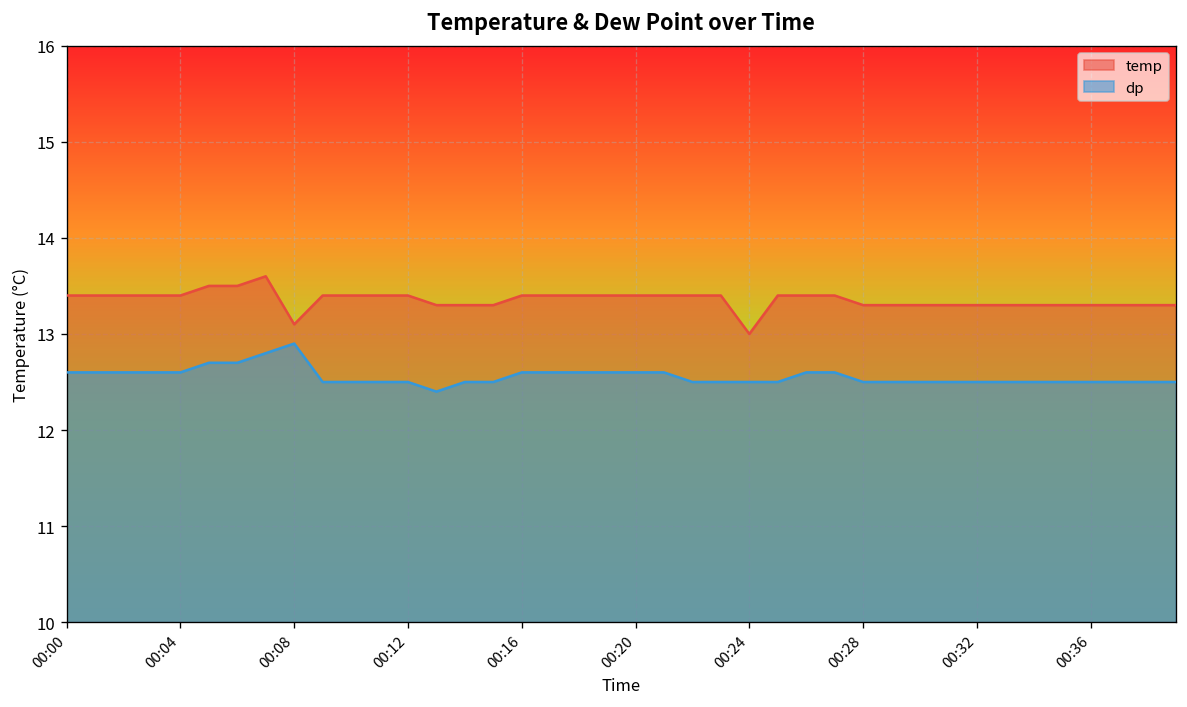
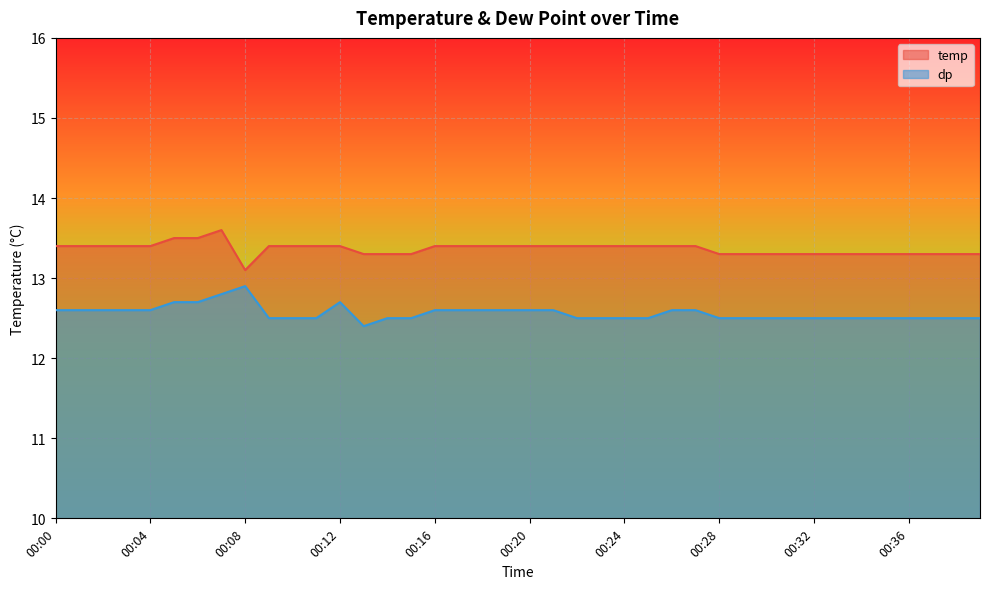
  {
    "temp": {
      "00:00": 13.4,
      "00:04": 13.4,
      "00:08": 13.1,
      "00:12": 13.4,
      "00:16": 13.4,
      "00:20": 13.4,
-     "00:24": 13.0,
+     "00:24": 13.4,
      "00:28": 13.3,
      "00:32": 13.3,
      "00:36": 13.3
    },
    "dp": {
      "00:00": 12.6,
      "00:04": 12.6,
      "00:08": 12.9,
-     "00:12": 12.5,
+     "00:12": 12.7,
      "00:16": 12.6,
      "00:20": 12.6,
      "00:24": 12.5,
      "00:28": 12.5,
      "00:32": 12.5,
      "00:36": 12.5
    }
  }
